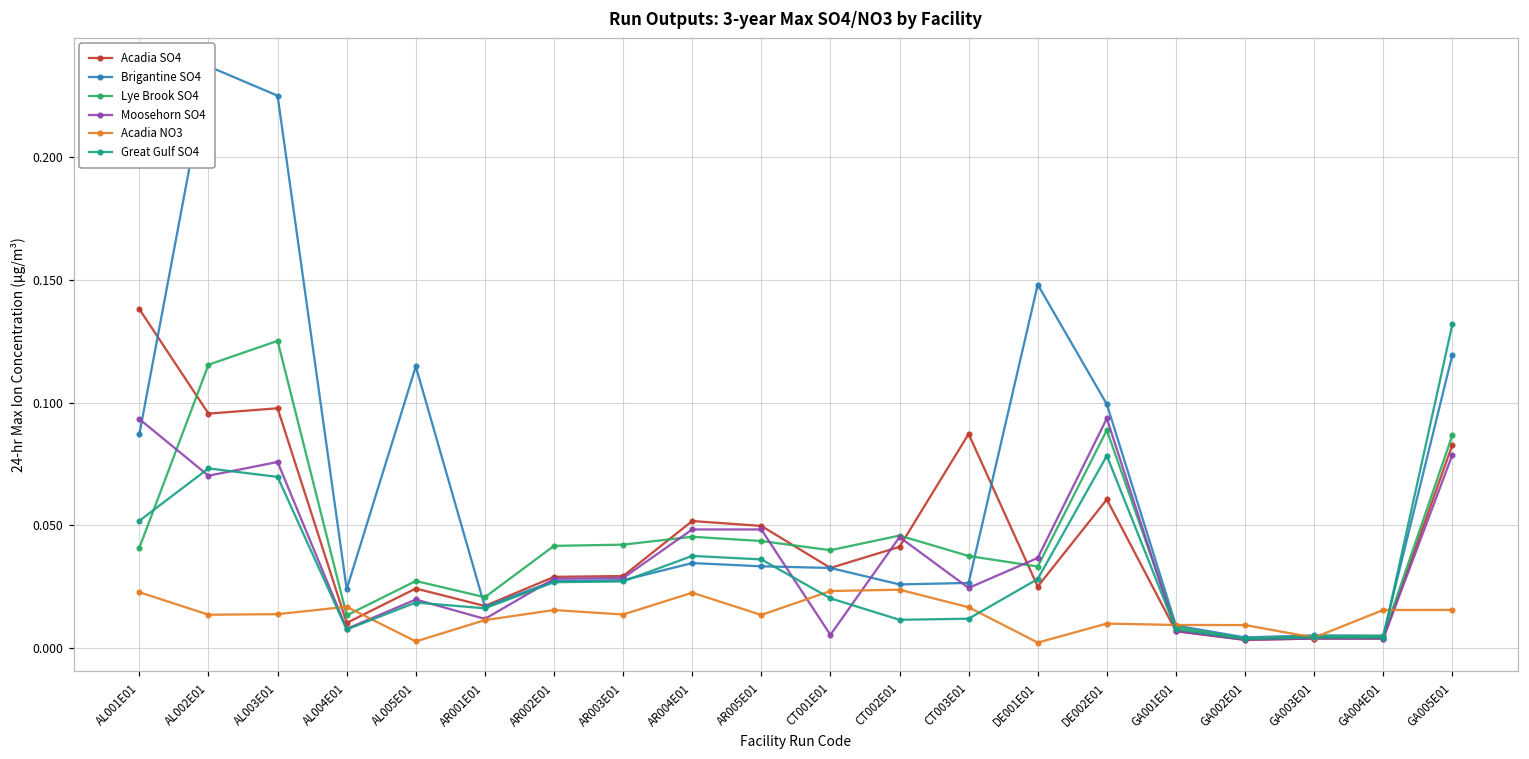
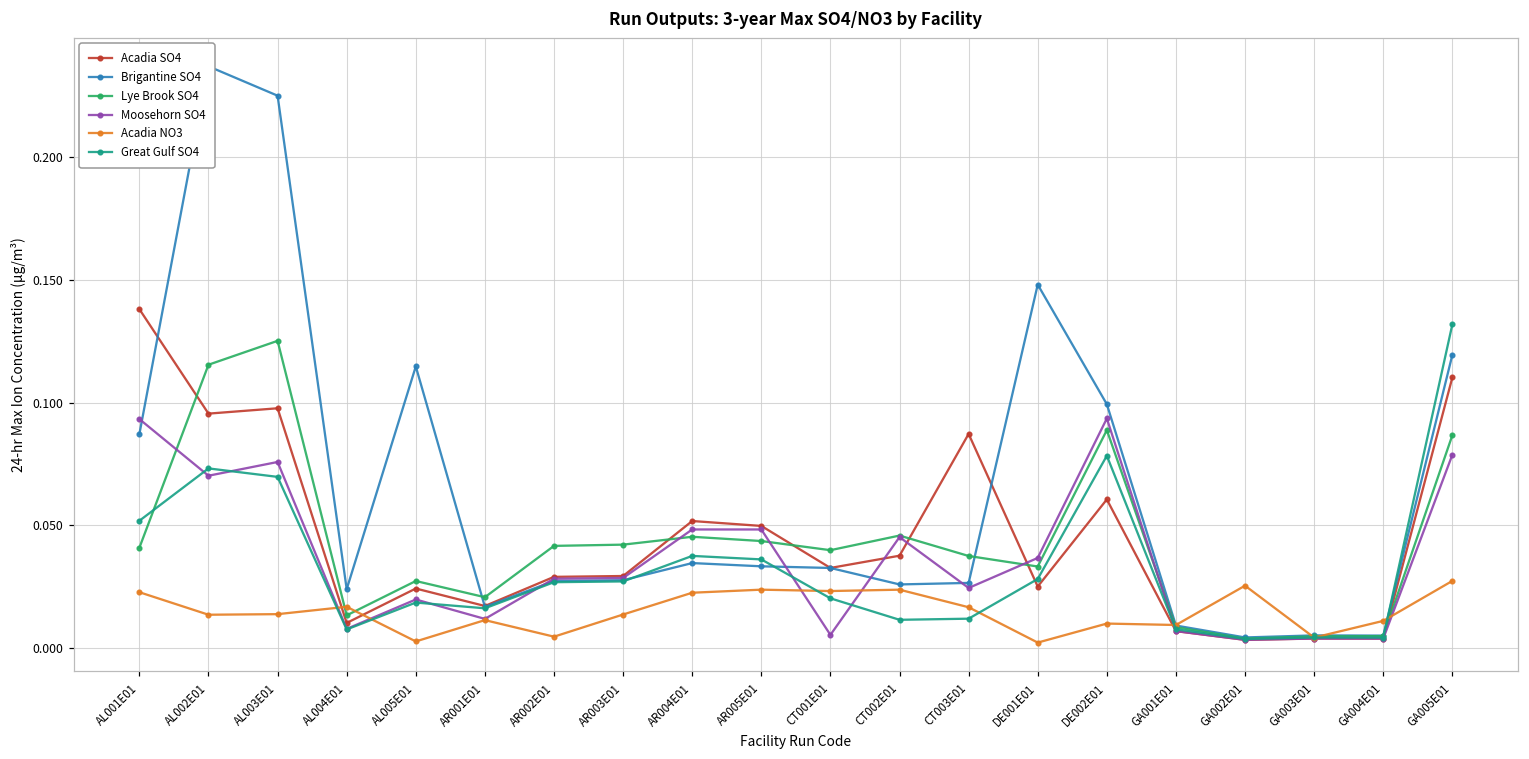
  {
    "Acadia SO4": {
      "AL001E01": 0.138,
      "AL002E01": 0.096,
      "AL003E01": 0.098,
      "AL004E01": 0.010,
      "AL005E01": 0.024,
      "AR004E01": 0.052,
      "AR005E01": 0.050,
-     "CT002E01": 0.041,
+     "CT002E01": 0.038,
      "CT003E01": 0.087,
      "DE001E01": 0.025,
      "DE002E01": 0.061,
-     "GA005E01": 0.083
+     "GA005E01": 0.110
    },
    "Brigantine SO4": {
      "AL001E01": 0.087,
      "AL003E01": 0.225,
      "AL004E01": 0.024,
      "AL005E01": 0.115,
      "AR004E01": 0.035,
      "AR005E01": 0.033,
      "CT002E01": 0.026,
      "CT003E01": 0.027,
      "DE001E01": 0.148,
      "DE002E01": 0.099,
      "GA005E01": 0.119
    },
    "Moosehorn SO4": {
      "AL001E01": 0.093,
      "AL002E01": 0.070,
      "AL003E01": 0.076,
      "AL005E01": 0.020,
      "AR004E01": 0.048,
      "AR005E01": 0.048,
      "CT001E01": 0.005,
      "CT003E01": 0.024,
      "DE001E01": 0.037,
      "DE002E01": 0.094,
      "GA005E01": 0.079
    },
    "Acadia NO3": {
      "AL001E01": 0.023,
      "AL002E01": 0.014,
      "AL003E01": 0.014,
      "AL004E01": 0.017,
      "AL005E01": 0.003,
-     "AR002E01": 0.016,
+     "AR002E01": 0.005,
      "AR003E01": 0.014,
      "AR004E01": 0.023,
-     "AR005E01": 0.014,
+     "AR005E01": 0.024,
      "CT001E01": 0.023,
      "CT002E01": 0.024,
      "CT003E01": 0.017,
      "DE001E01": 0.002,
      "DE002E01": 0.010,
-     "GA002E01": 0.009,
-     "GA004E01": 0.016,
-     "GA005E01": 0.016
+     "GA002E01": 0.025,
+     "GA004E01": 0.011,
+     "GA005E01": 0.027
    }
  }
